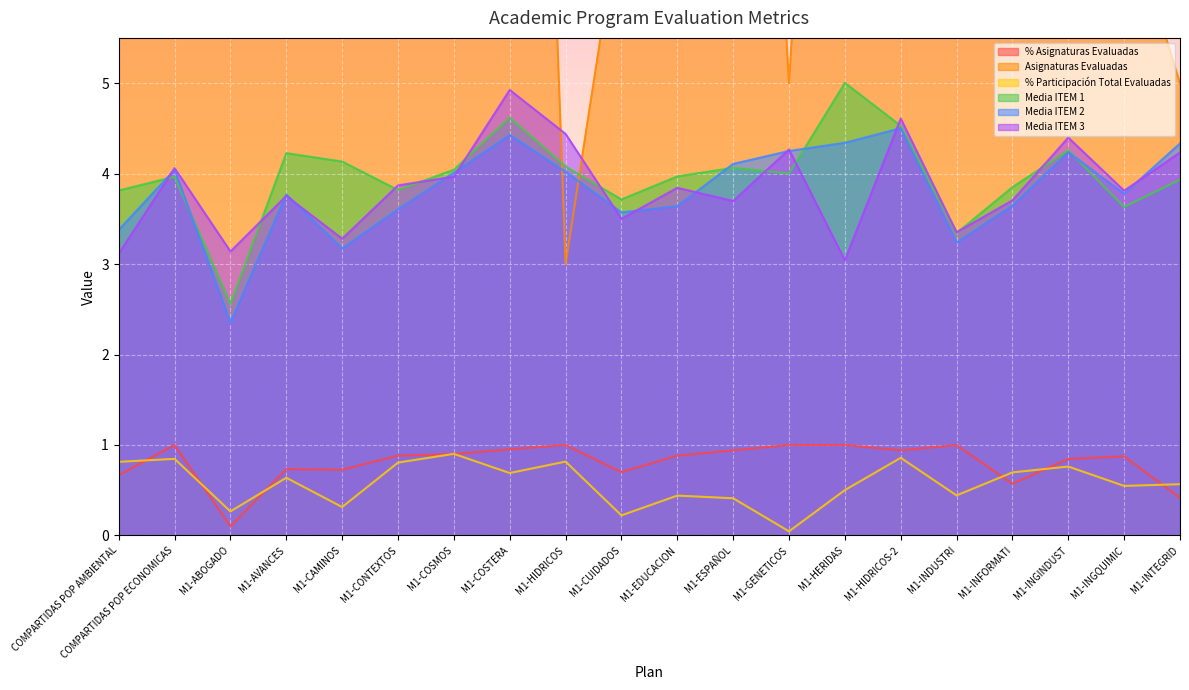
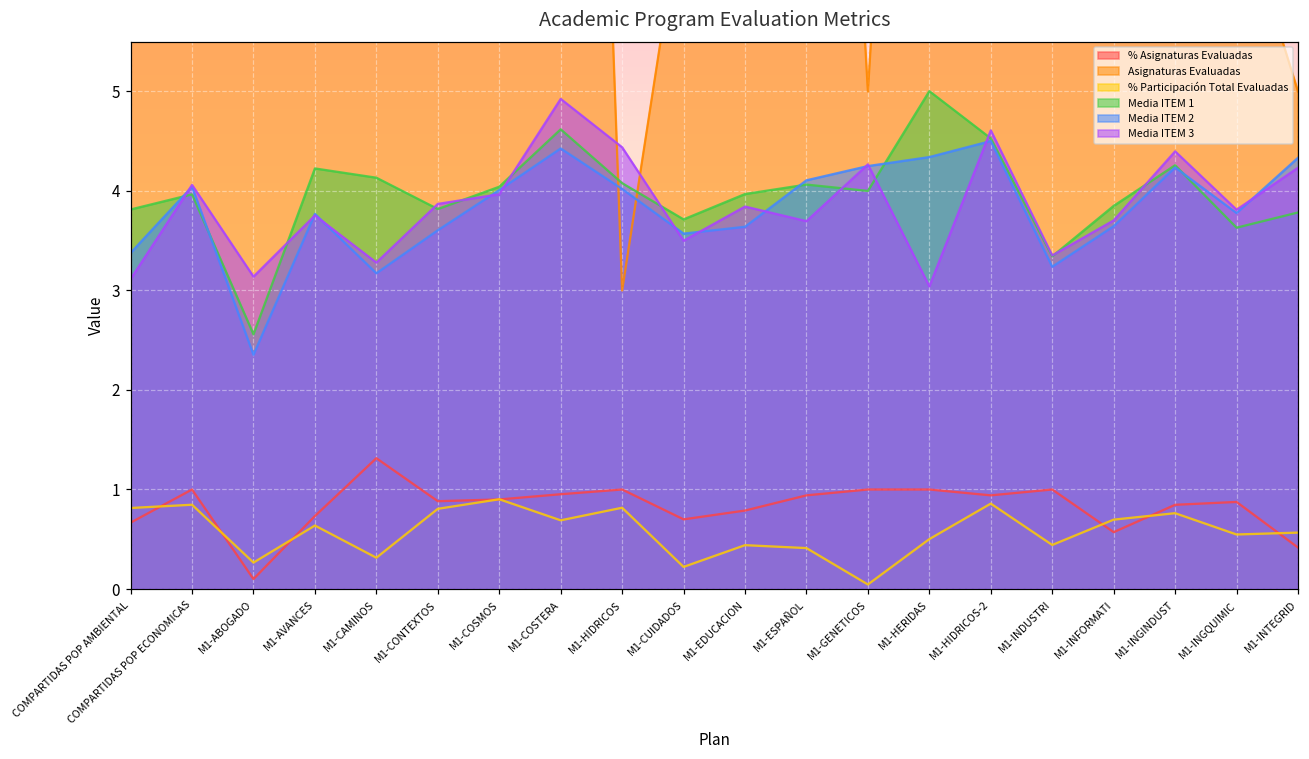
  {
    "% Asignaturas Evaluadas": {
      "COMPARTIDAS POP AMBIENTAL": 0.7,
      "COMPARTIDAS POP ECONOMICAS": 1.0,
      "M1-ABOGADO": 0.1,
      "M1-AVANCES": 0.7,
-     "M1-CAMINOS": 0.7,
+     "M1-CAMINOS": 1.3,
      "M1-CONTEXTOS": 0.9,
      "M1-COSTERA": 1.0,
      "M1-HIDRICOS": 1.0,
      "M1-CUIDADOS": 0.7,
-     "M1-EDUCACION": 0.9,
+     "M1-EDUCACION": 0.8,
      "M1-ESPAÑOL": 0.9,
      "M1-GENETICOS": 1.0,
      "M1-HERIDAS": 1.0,
      "M1-HIDRICOS-2": 0.9,
      "M1-INDUSTRI": 1.0,
      "M1-INFORMATI": 0.6,
      "M1-INGINDUST": 0.8,
      "M1-INGQUIMIC": 0.9,
      "M1-INTEGRID": 0.4
    },
    "Media ITEM 1": {
      "COMPARTIDAS POP AMBIENTAL": 3.8,
      "COMPARTIDAS POP ECONOMICAS": 4.0,
      "M1-ABOGADO": 2.6,
      "M1-AVANCES": 4.2,
      "M1-CAMINOS": 4.1,
      "M1-CONTEXTOS": 3.8,
      "M1-COSMOS": 4.0,
      "M1-COSTERA": 4.6,
      "M1-HIDRICOS": 4.1,
      "M1-CUIDADOS": 3.7,
      "M1-EDUCACION": 4.0,
      "M1-ESPAÑOL": 4.1,
      "M1-GENETICOS": 4.0,
      "M1-HERIDAS": 5.0,
      "M1-INFORMATI": 3.9,
      "M1-INGQUIMIC": 3.6,
-     "M1-INTEGRID": 3.9
+     "M1-INTEGRID": 3.8
    },
    "Media ITEM 2": {
      "COMPARTIDAS POP AMBIENTAL": 3.4,
      "M1-ABOGADO": 2.4,
      "M1-CAMINOS": 3.2,
      "M1-CONTEXTOS": 3.6,
      "M1-COSMOS": 4.0,
      "M1-COSTERA": 4.4,
      "M1-HIDRICOS": 4.0,
      "M1-CUIDADOS": 3.6,
      "M1-EDUCACION": 3.6,
      "M1-ESPAÑOL": 4.1,
      "M1-HERIDAS": 4.3,
      "M1-INDUSTRI": 3.2,
      "M1-INFORMATI": 3.6,
      "M1-INGQUIMIC": 3.8,
      "M1-INTEGRID": 4.3
    },
    "Media ITEM 3": {
      "COMPARTIDAS POP AMBIENTAL": 3.1,
      "M1-ABOGADO": 3.1,
      "M1-CAMINOS": 3.3,
      "M1-CONTEXTOS": 3.9,
      "M1-COSMOS": 4.0,
      "M1-COSTERA": 4.9,
      "M1-HIDRICOS": 4.4,
      "M1-CUIDADOS": 3.5,
      "M1-EDUCACION": 3.8,
      "M1-ESPAÑOL": 3.7,
      "M1-HERIDAS": 3.0,
      "M1-HIDRICOS-2": 4.6,
      "M1-INFORMATI": 3.7,
      "M1-INGINDUST": 4.4,
      "M1-INGQUIMIC": 3.8,
      "M1-INTEGRID": 4.2
    }
  }
